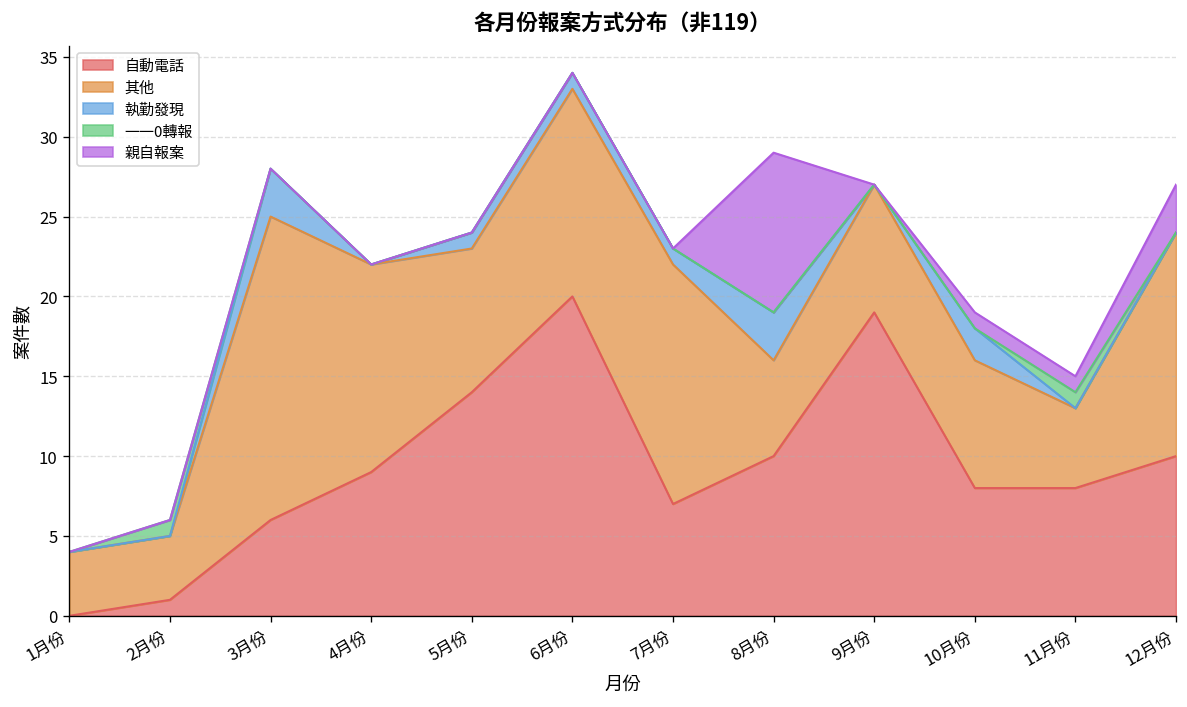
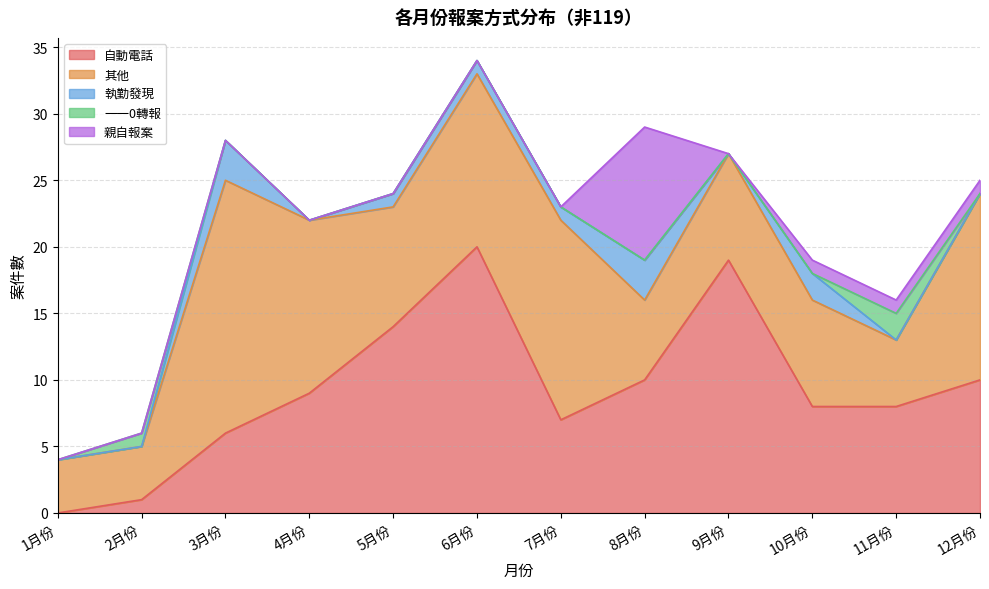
  {
    "一一0轉報": {
-     "11月份": 1
+     "11月份": 2
    },
    "親自報案": {
      "8月份": 10,
      "10月份": 1,
      "11月份": 1,
-     "12月份": 3
+     "12月份": 1
    }
  }
